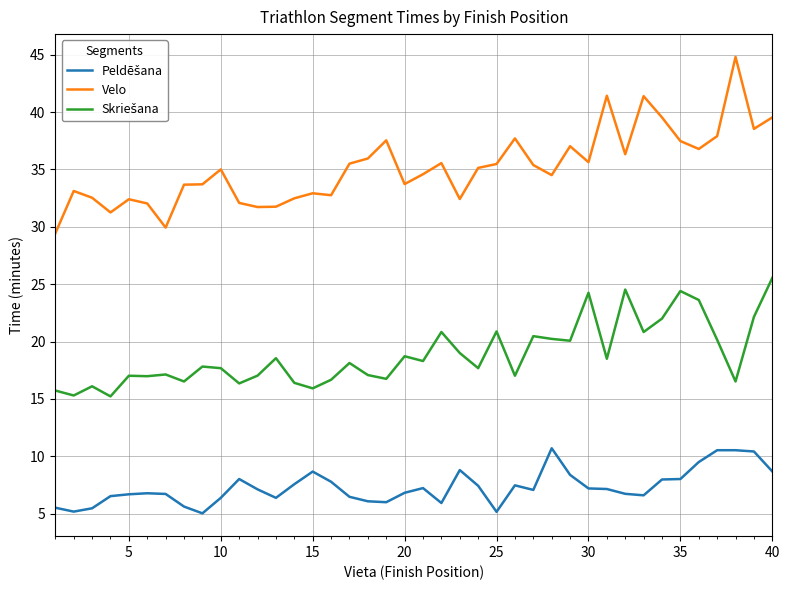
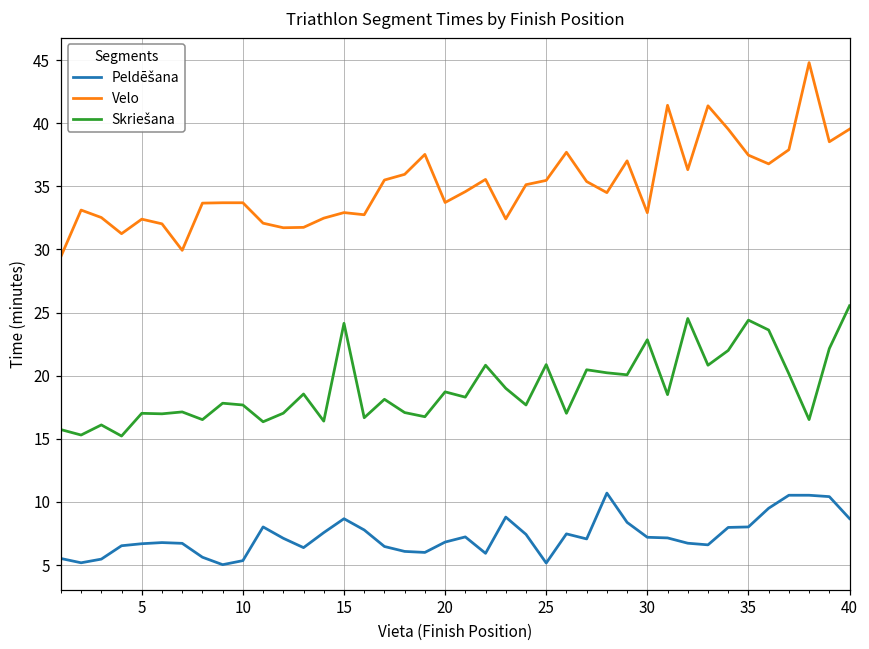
  {
    "Peldēšana": {
      "5": 6.7,
-     "10": 6.4,
+     "10": 5.4,
      "15": 8.7,
      "20": 6.8,
      "25": 5.2,
      "30": 7.2,
      "35": 8.0,
      "40": 8.7
    },
    "Velo": {
      "5": 32.4,
-     "10": 35.0,
+     "10": 33.7,
      "15": 32.9,
      "20": 33.7,
      "25": 35.5,
-     "30": 35.6,
+     "30": 32.9,
      "35": 37.5,
      "40": 39.5
    },
    "Skriešana": {
      "5": 17.0,
      "10": 17.7,
-     "15": 15.9,
+     "15": 24.2,
      "20": 18.7,
      "25": 20.9,
-     "30": 24.3,
+     "30": 22.9,
      "35": 24.4,
      "40": 25.5
    }
  }
